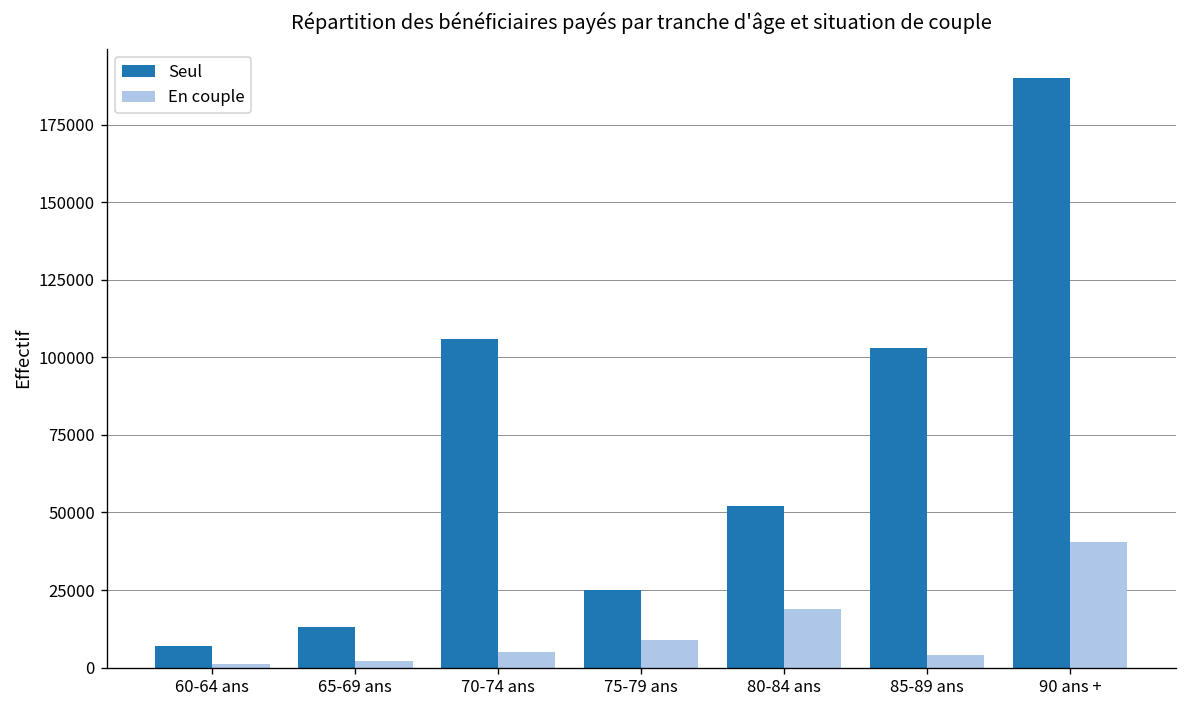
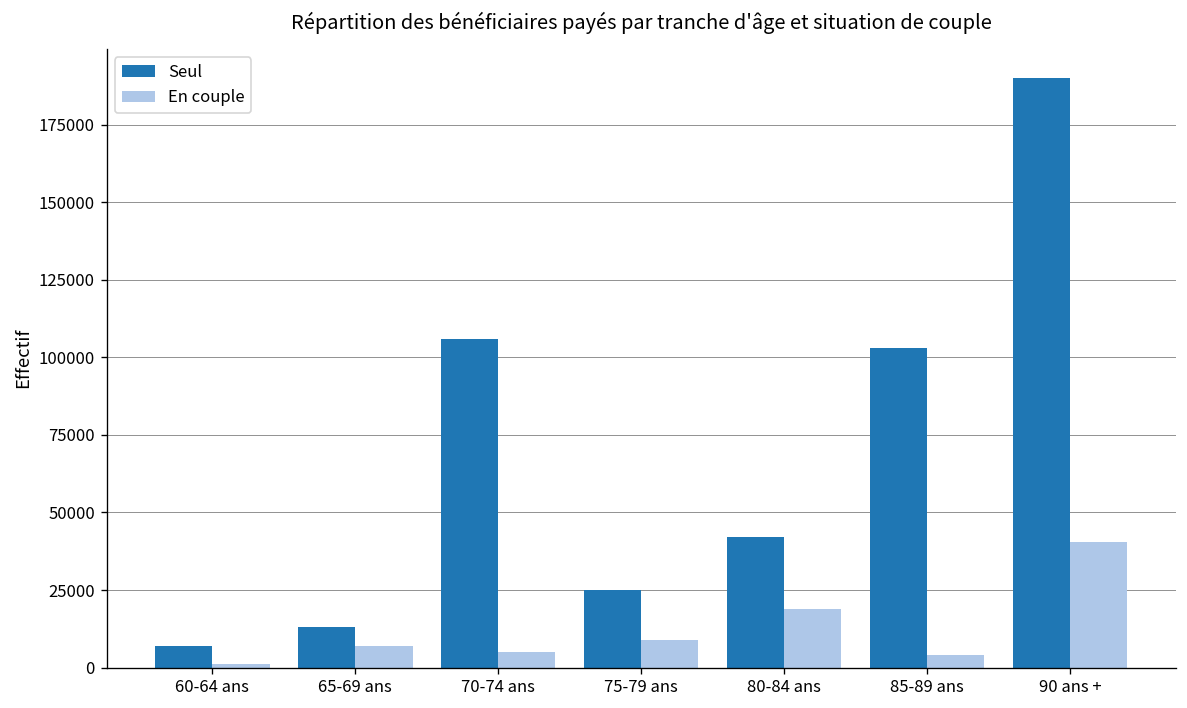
  {
    "Seul": {
      "60-64 ans": 7000,
      "65-69 ans": 13000,
      "70-74 ans": 106000,
      "75-79 ans": 25000,
-     "80-84 ans": 52000,
+     "80-84 ans": 42000,
      "85-89 ans": 103000,
      "90 ans +": 190000
    },
    "En couple": {
      "60-64 ans": 1000,
-     "65-69 ans": 2000,
+     "65-69 ans": 7000,
      "70-74 ans": 5000,
      "75-79 ans": 9000,
      "80-84 ans": 19000,
      "85-89 ans": 4000,
      "90 ans +": 41000
    }
  }
